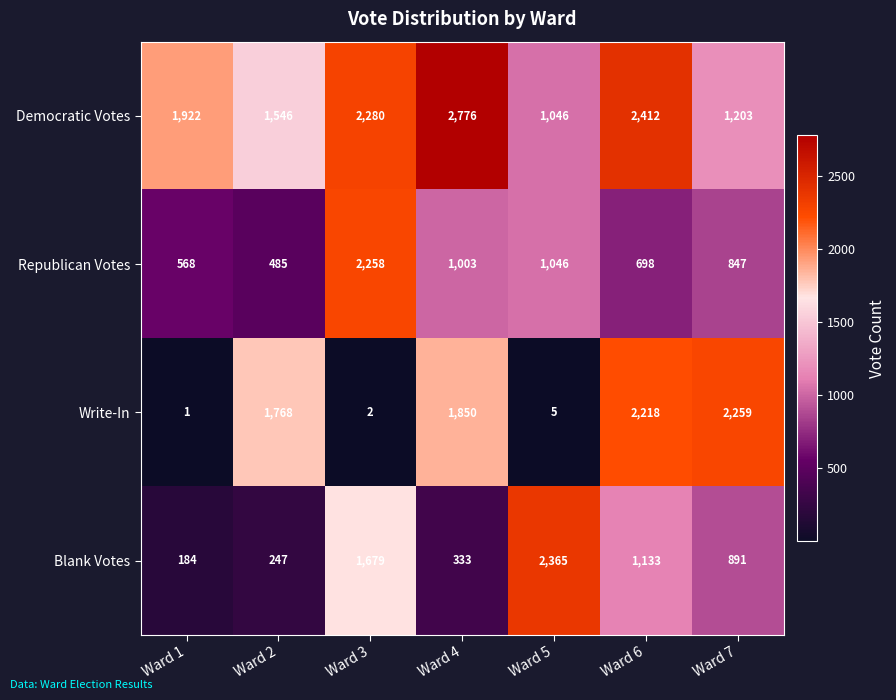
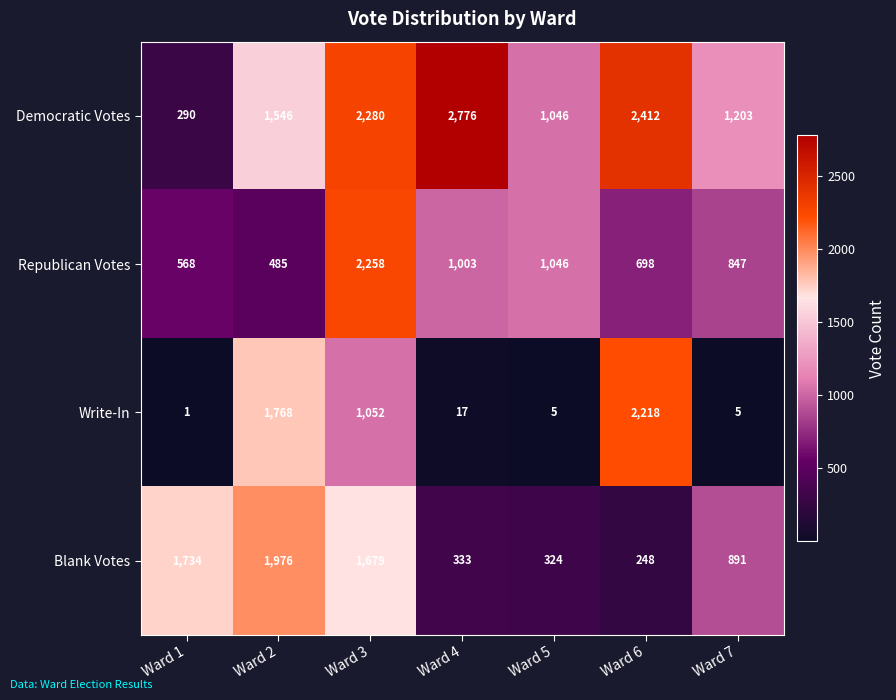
  {
    "Democratic Votes": {
-     "Ward 1": "1,922"
+     "Ward 1": "290"
    },
    "Write-In": {
-     "Ward 3": "2",
-     "Ward 4": "1,850",
-     "Ward 7": "2,259"
+     "Ward 3": "1,052",
+     "Ward 4": "17",
+     "Ward 7": "5"
    },
    "Blank Votes": {
-     "Ward 1": "184",
-     "Ward 2": "247",
-     "Ward 5": "2,365",
-     "Ward 6": "1,133"
+     "Ward 1": "1,734",
+     "Ward 2": "1,976",
+     "Ward 5": "324",
+     "Ward 6": "248"
    }
  }
